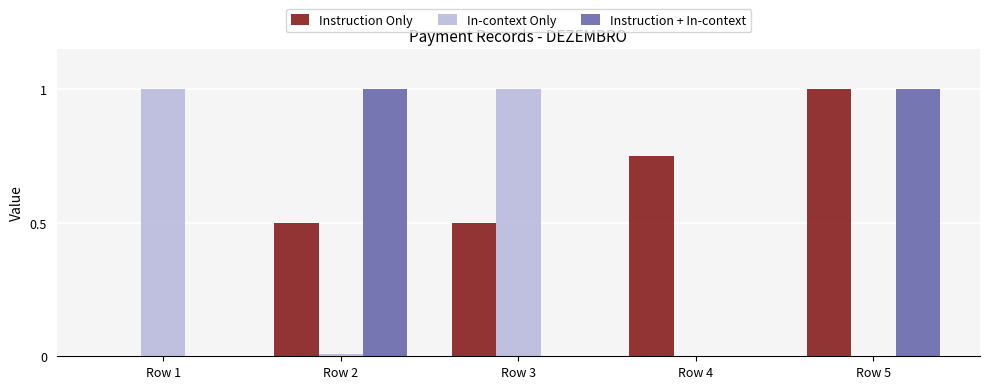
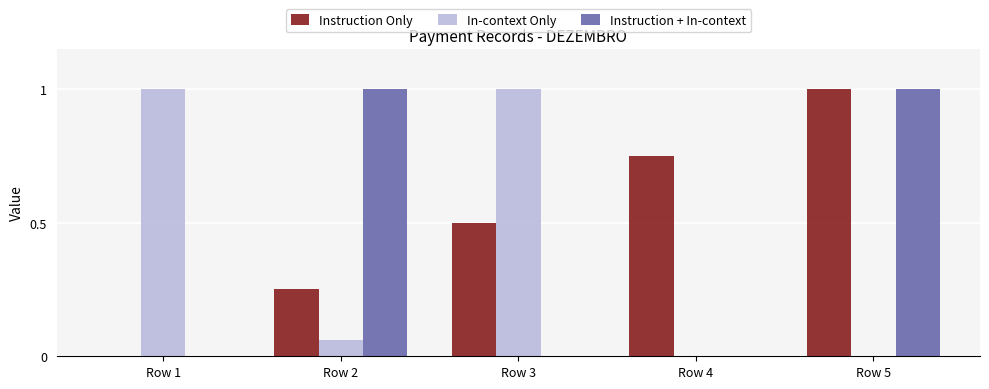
  {
    "Instruction Only": {
      "Row 1": 0.00,
-     "Row 2": 0.50,
+     "Row 2": 0.25,
      "Row 3": 0.50,
      "Row 4": 0.75,
      "Row 5": 1.00
    },
    "In-context Only": {
      "Row 1": 1.00,
-     "Row 2": 0.01,
+     "Row 2": 0.06,
      "Row 3": 1.00,
      "Row 4": 0.00,
      "Row 5": 0.00
    },
    "Instruction + In-context": {
      "Row 1": 0.00,
      "Row 2": 1.00,
      "Row 3": 0.00,
      "Row 4": 0.00,
      "Row 5": 1.00
    }
  }
